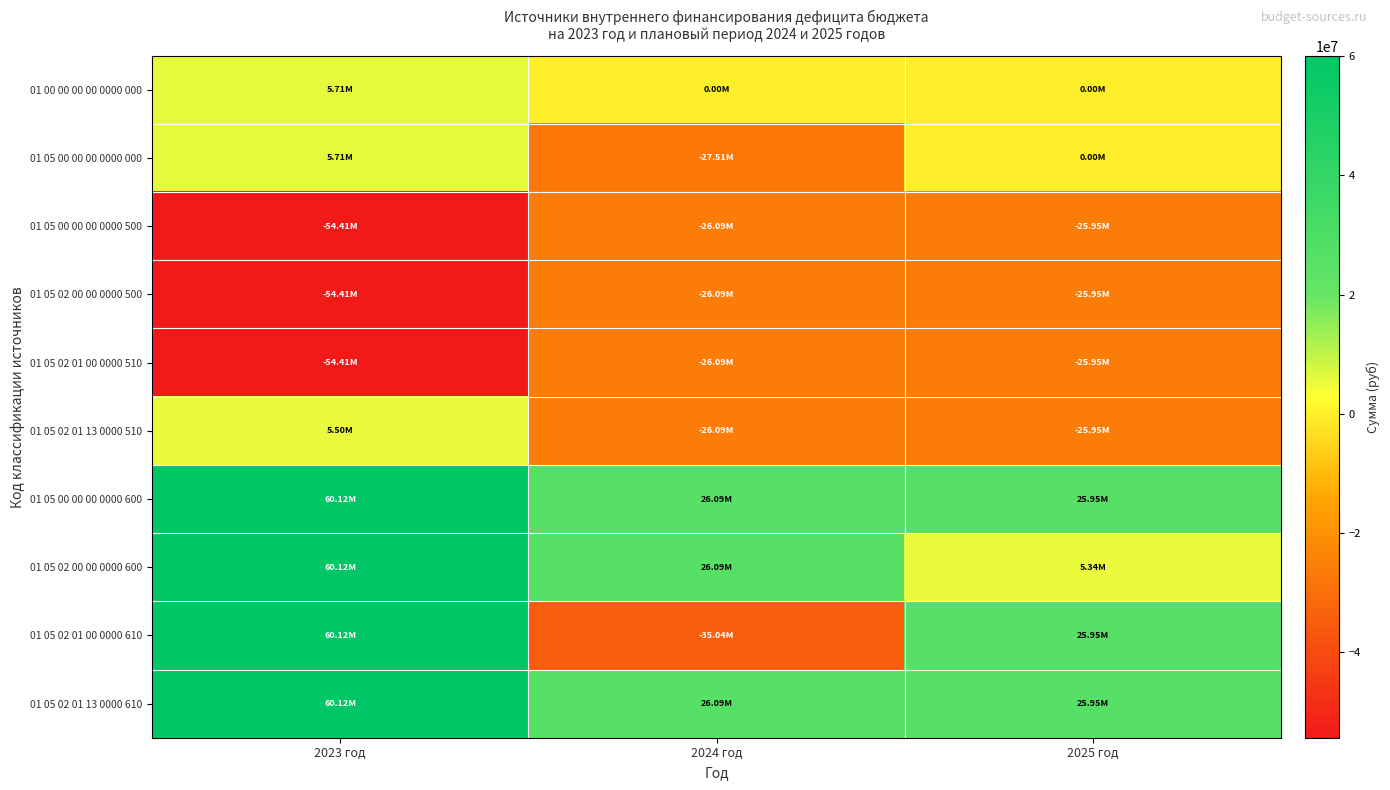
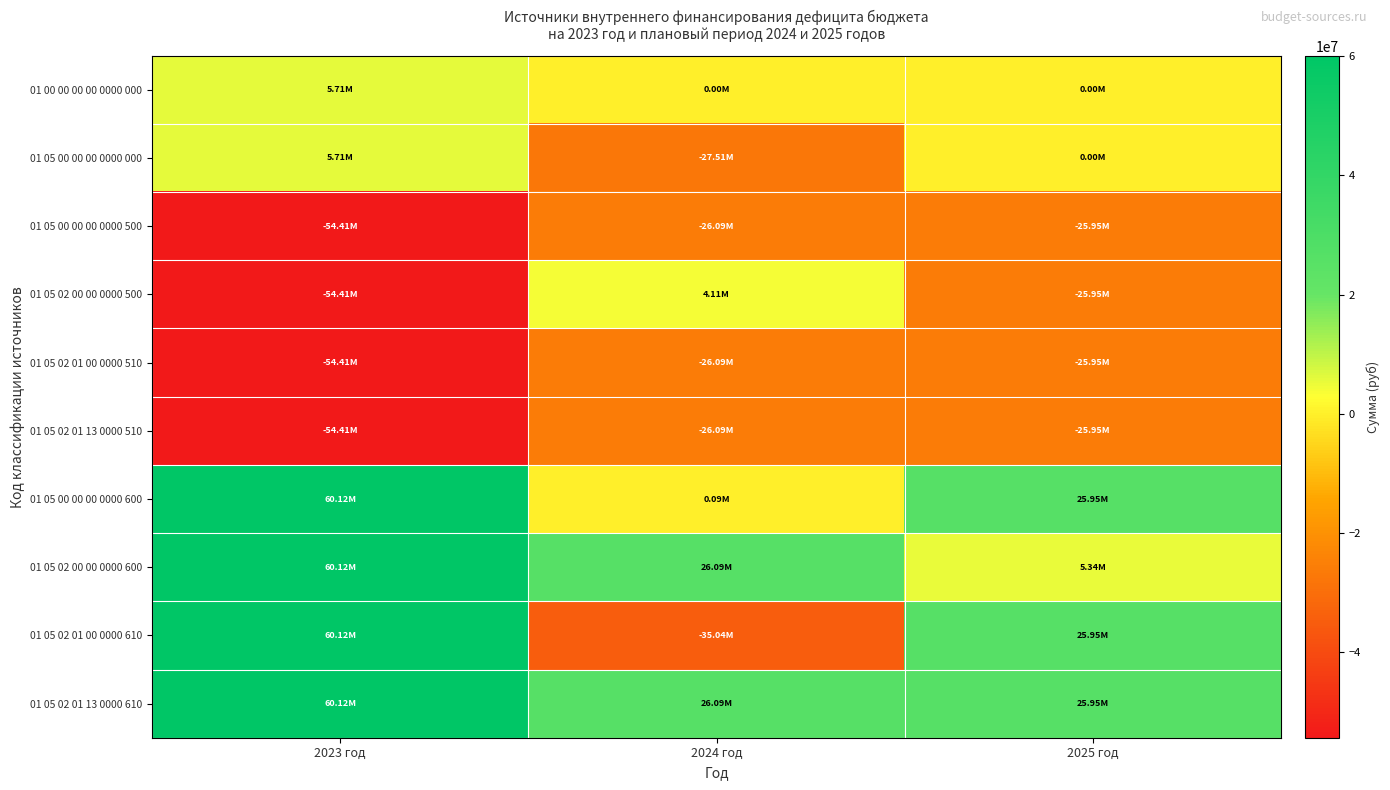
  {
    "01 00 00 00 00 0000 000": {
      "2023 год": "5.71M",
      "2024 год": "0.00M",
      "2025 год": "0.00M"
    },
    "01 05 00 00 00 0000 000": {
      "2023 год": "5.71M",
      "2024 год": "-27.51M",
      "2025 год": "0.00M"
    },
    "01 05 00 00 00 0000 500": {
      "2023 год": "-54.41M",
      "2024 год": "-26.09M",
      "2025 год": "-25.95M"
    },
    "01 05 02 00 00 0000 500": {
      "2023 год": "-54.41M",
-     "2024 год": "-26.09M",
+     "2024 год": "4.11M",
      "2025 год": "-25.95M"
    },
    "01 05 02 01 00 0000 510": {
      "2023 год": "-54.41M",
      "2024 год": "-26.09M",
      "2025 год": "-25.95M"
    },
    "01 05 02 01 13 0000 510": {
-     "2023 год": "5.50M",
+     "2023 год": "-54.41M",
      "2024 год": "-26.09M",
      "2025 год": "-25.95M"
    },
    "01 05 00 00 00 0000 600": {
      "2023 год": "60.12M",
-     "2024 год": "26.09M",
+     "2024 год": "0.09M",
      "2025 год": "25.95M"
    },
    "01 05 02 00 00 0000 600": {
      "2023 год": "60.12M",
      "2024 год": "26.09M",
      "2025 год": "5.34M"
    },
    "01 05 02 01 00 0000 610": {
      "2023 год": "60.12M",
      "2024 год": "-35.04M",
      "2025 год": "25.95M"
    },
    "01 05 02 01 13 0000 610": {
      "2023 год": "60.12M",
      "2024 год": "26.09M",
      "2025 год": "25.95M"
    }
  }
